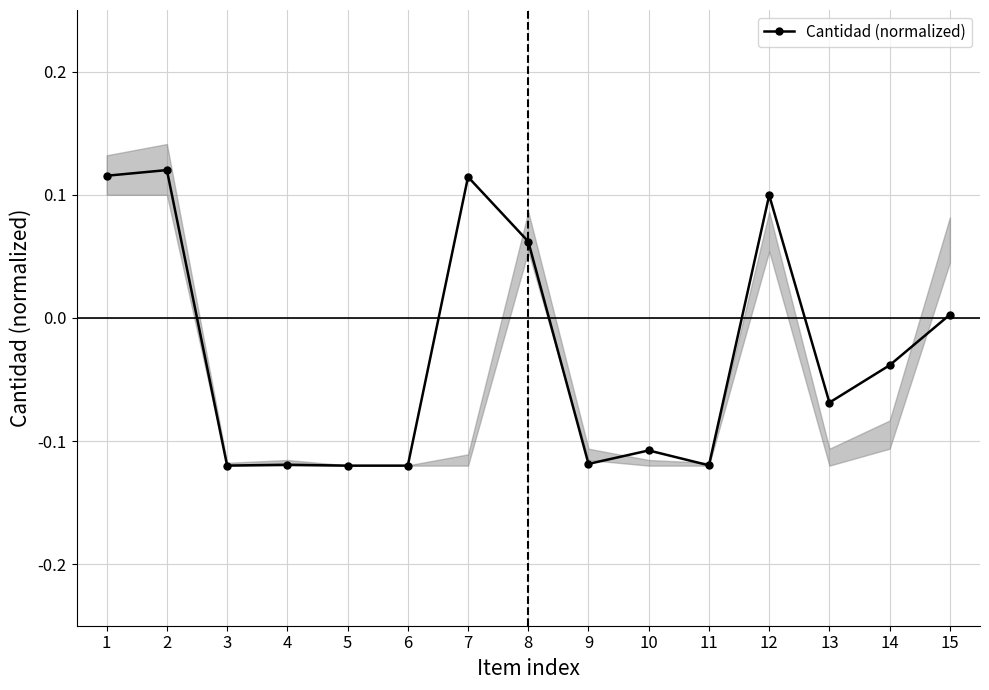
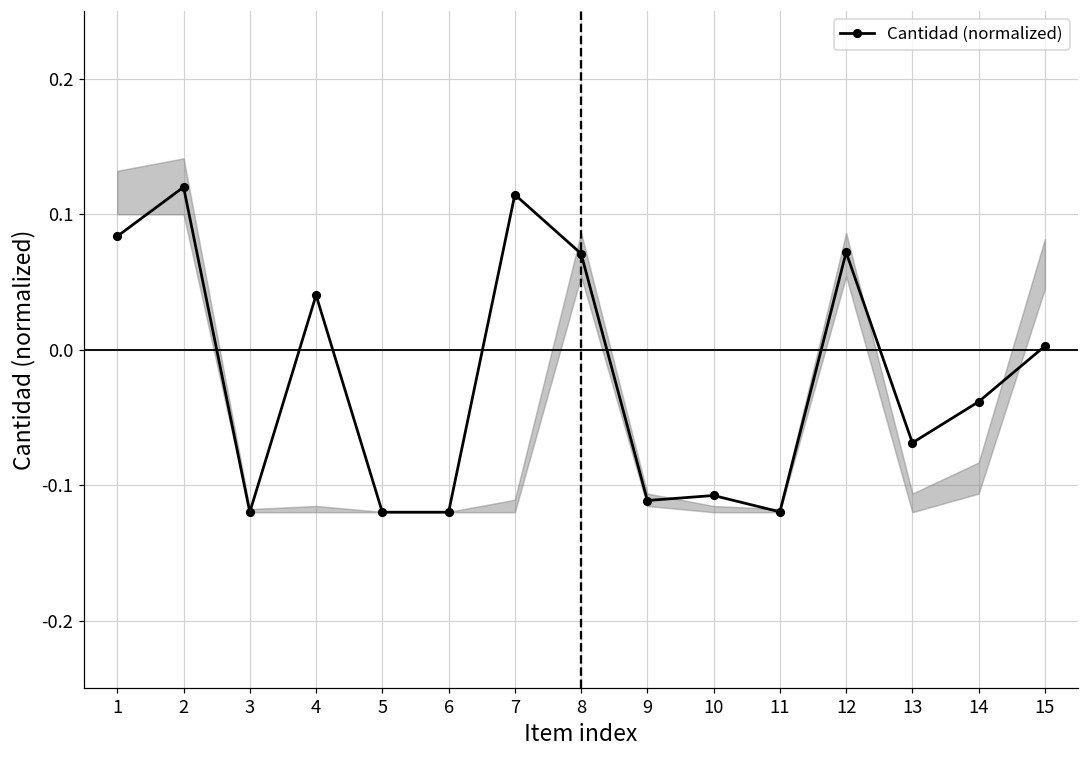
  {
    "Cantidad (normalized)": {
-     "1": 0.115,
+     "1": 0.084,
      "2": 0.120,
      "3": -0.120,
-     "4": -0.119,
+     "4": 0.040,
      "7": 0.114,
-     "8": 0.062,
-     "9": -0.119,
+     "8": 0.071,
+     "9": -0.111,
      "10": -0.108,
-     "12": 0.100,
+     "12": 0.072,
      "13": -0.069,
      "14": -0.038,
      "15": 0.003
    }
  }
